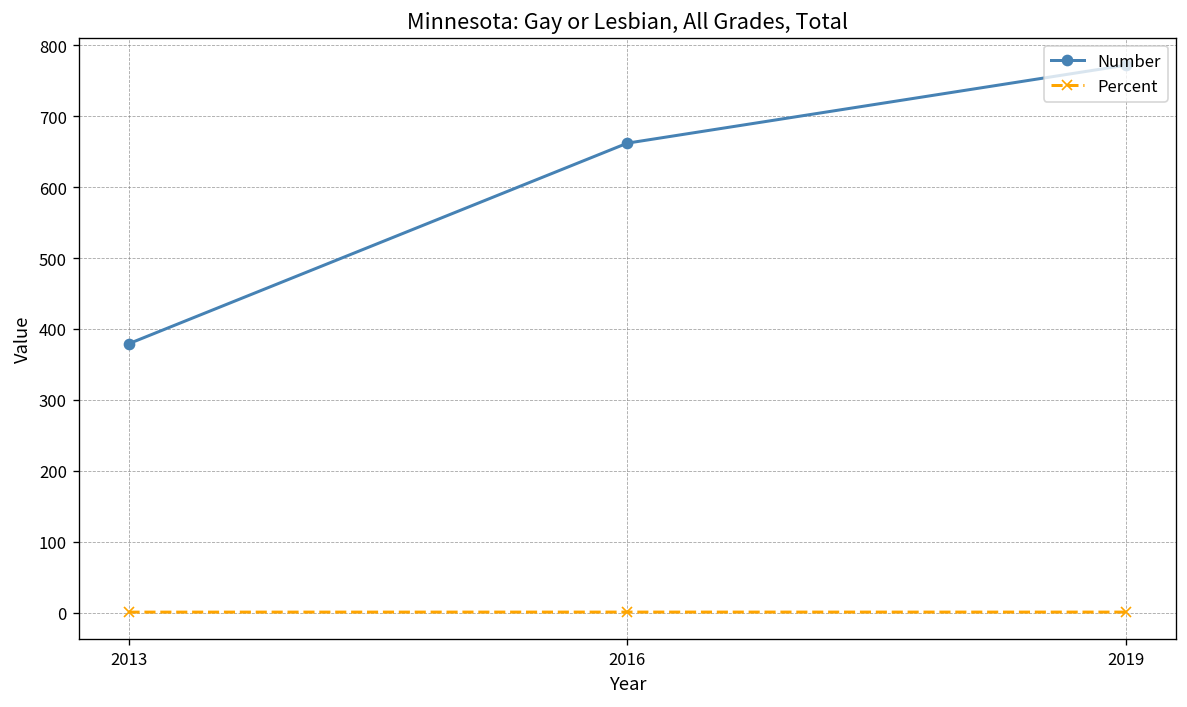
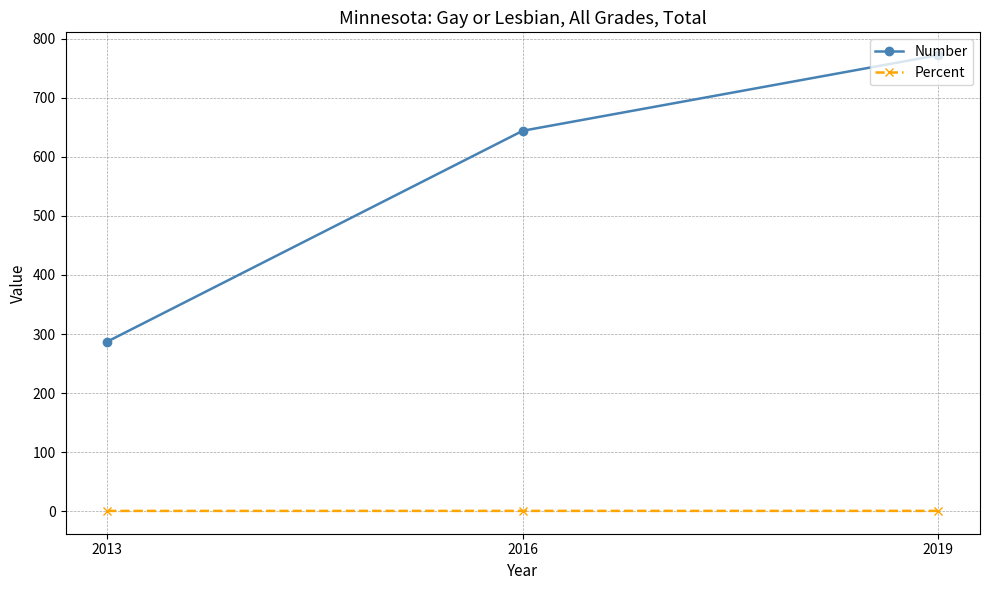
  {
    "Number": {
-     "2013": 380,
-     "2016": 660
+     "2013": 290,
+     "2016": 640
    },
    "Percent": {
      "2013": 0,
      "2016": 0,
      "2019": 0
    }
  }
